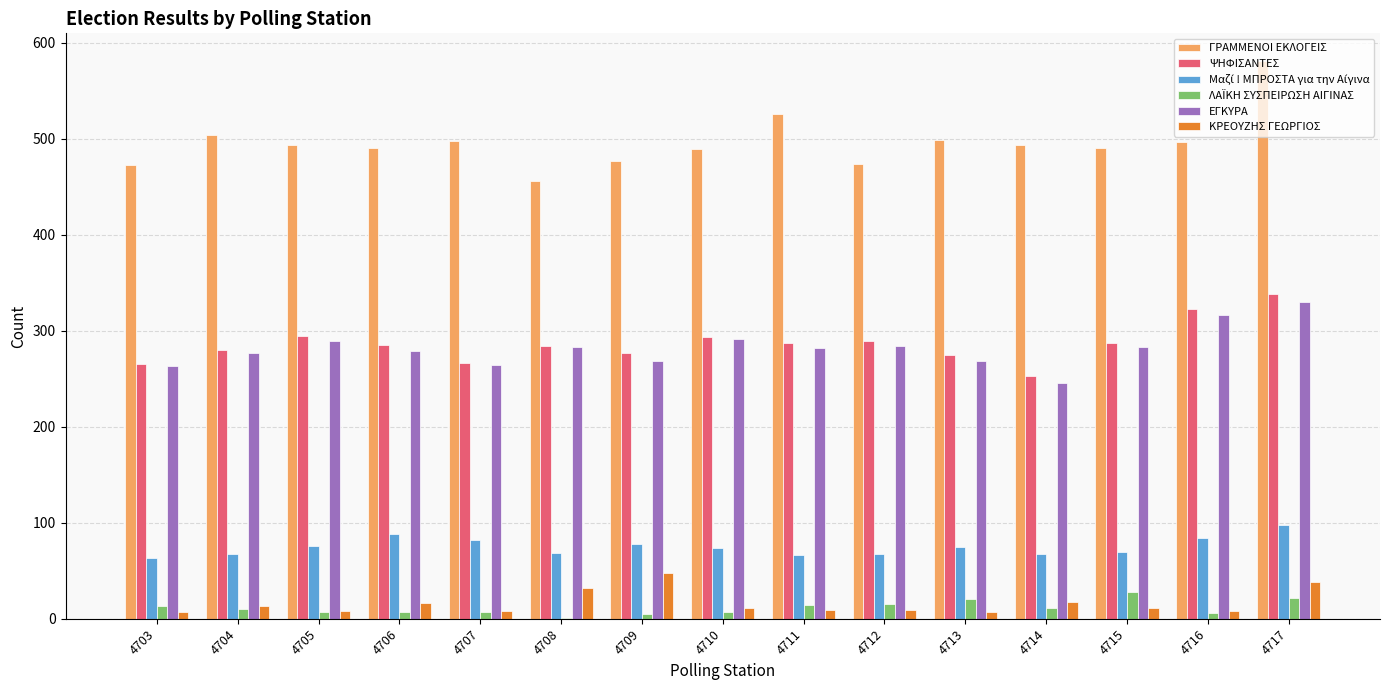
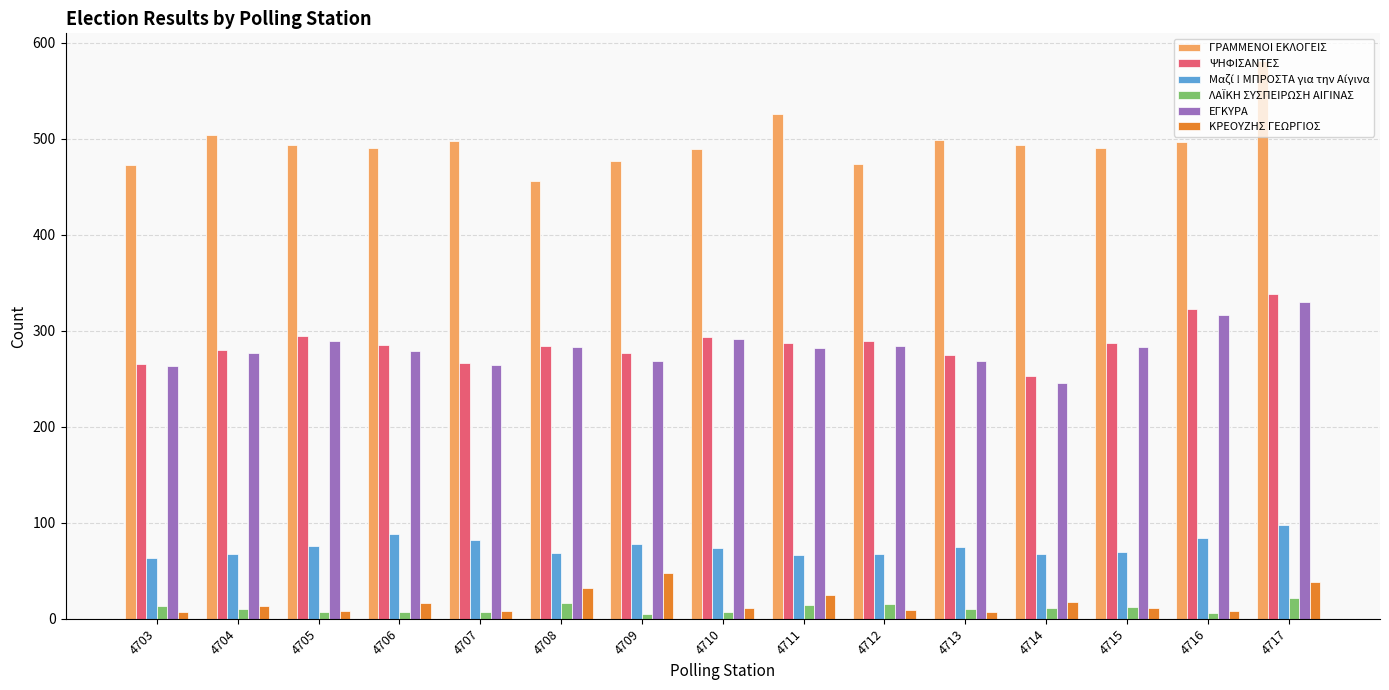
  {
    "ΓΡΑΜΜΕΝΟΙ ΕΚΛΟΓΕΙΣ": {
      "4703": 470,
      "4704": 500,
      "4705": 490,
      "4706": 490,
      "4707": 500,
      "4708": 460,
      "4709": 480,
      "4710": 490,
      "4711": 530,
      "4712": 470,
      "4713": 500,
      "4714": 490,
      "4715": 490,
      "4716": 500
    },
    "ΨΗΦΙΣΑΝΤΕΣ": {
      "4703": 270,
      "4704": 280,
      "4705": 300,
      "4706": 290,
      "4707": 270,
      "4708": 280,
      "4709": 280,
      "4710": 290,
      "4711": 290,
      "4712": 290,
      "4713": 280,
      "4714": 250,
      "4715": 290,
      "4716": 320,
      "4717": 340
    },
    "Μαζί ! ΜΠΡΟΣΤΑ για την Αίγινα": {
      "4703": 60,
      "4704": 70,
      "4705": 80,
      "4706": 90,
      "4707": 80,
      "4708": 70,
      "4709": 80,
      "4710": 70,
      "4711": 70,
      "4712": 70,
      "4713": 80,
      "4714": 70,
      "4715": 70,
      "4716": 80,
      "4717": 100
    },
    "ΛΑΪΚΗ ΣΥΣΠΕΙΡΩΣΗ ΑΙΓΙΝΑΣ": {
      "4703": 10,
      "4704": 10,
      "4705": 10,
      "4706": 10,
      "4707": 10,
-     "4708": 0,
+     "4708": 20,
      "4709": 10,
      "4710": 10,
      "4711": 10,
      "4712": 20,
-     "4713": 20,
+     "4713": 10,
      "4714": 10,
-     "4715": 30,
+     "4715": 10,
      "4716": 10,
      "4717": 20
    },
    "ΕΓΚΥΡΑ": {
      "4703": 260,
      "4704": 280,
      "4705": 290,
      "4706": 280,
      "4707": 260,
      "4708": 280,
      "4709": 270,
      "4710": 290,
      "4711": 280,
      "4712": 280,
      "4713": 270,
      "4714": 250,
      "4715": 280,
      "4716": 320,
      "4717": 330
    },
    "ΚΡΕΟΥΖΗΣ ΓΕΩΡΓΙΟΣ": {
      "4703": 10,
      "4704": 10,
      "4705": 10,
      "4706": 20,
      "4707": 10,
      "4708": 30,
      "4709": 50,
      "4710": 10,
-     "4711": 10,
+     "4711": 30,
      "4712": 10,
      "4713": 10,
      "4714": 20,
      "4715": 10,
      "4716": 10,
      "4717": 40
    }
  }
